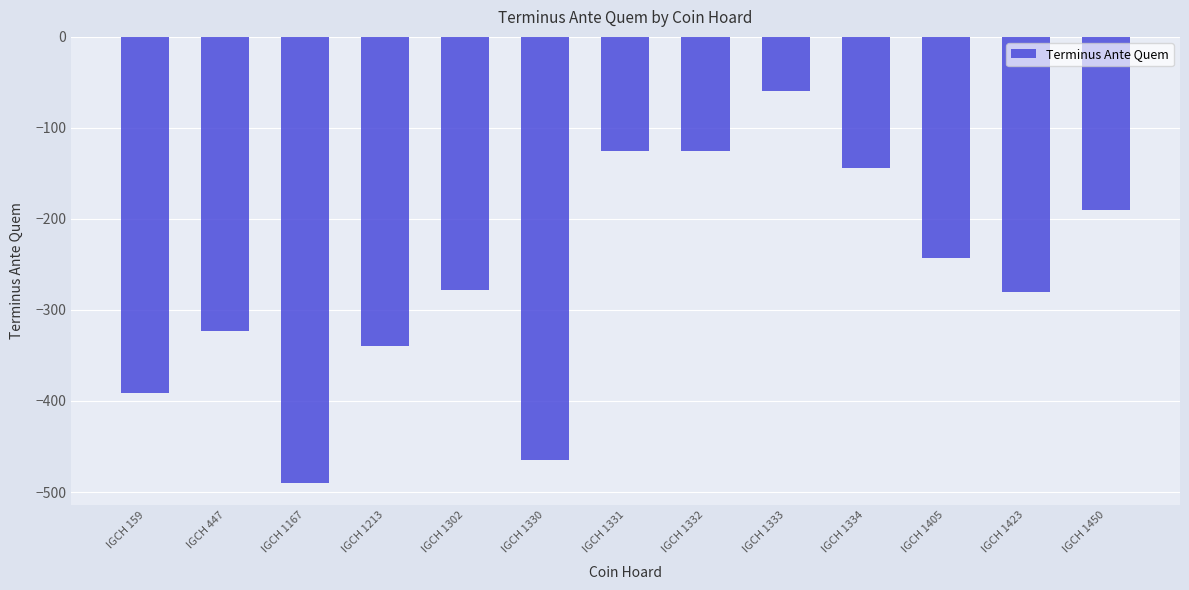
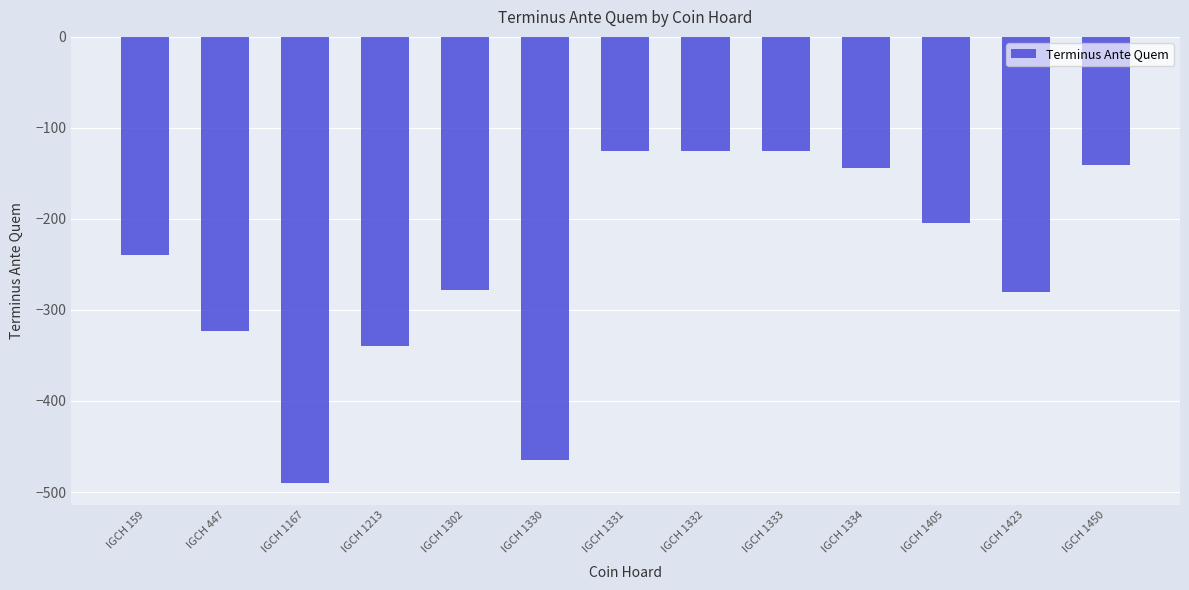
  {
-   "IGCH 159": -390,
+   "IGCH 159": -240,
    "IGCH 447": -320,
    "IGCH 1167": -490,
    "IGCH 1213": -340,
    "IGCH 1302": -280,
    "IGCH 1330": -470,
    "IGCH 1331": -130,
    "IGCH 1332": -130,
-   "IGCH 1333": -60,
+   "IGCH 1333": -130,
    "IGCH 1334": -140,
-   "IGCH 1405": -240,
+   "IGCH 1405": -210,
    "IGCH 1423": -280,
-   "IGCH 1450": -190
+   "IGCH 1450": -140
  }
